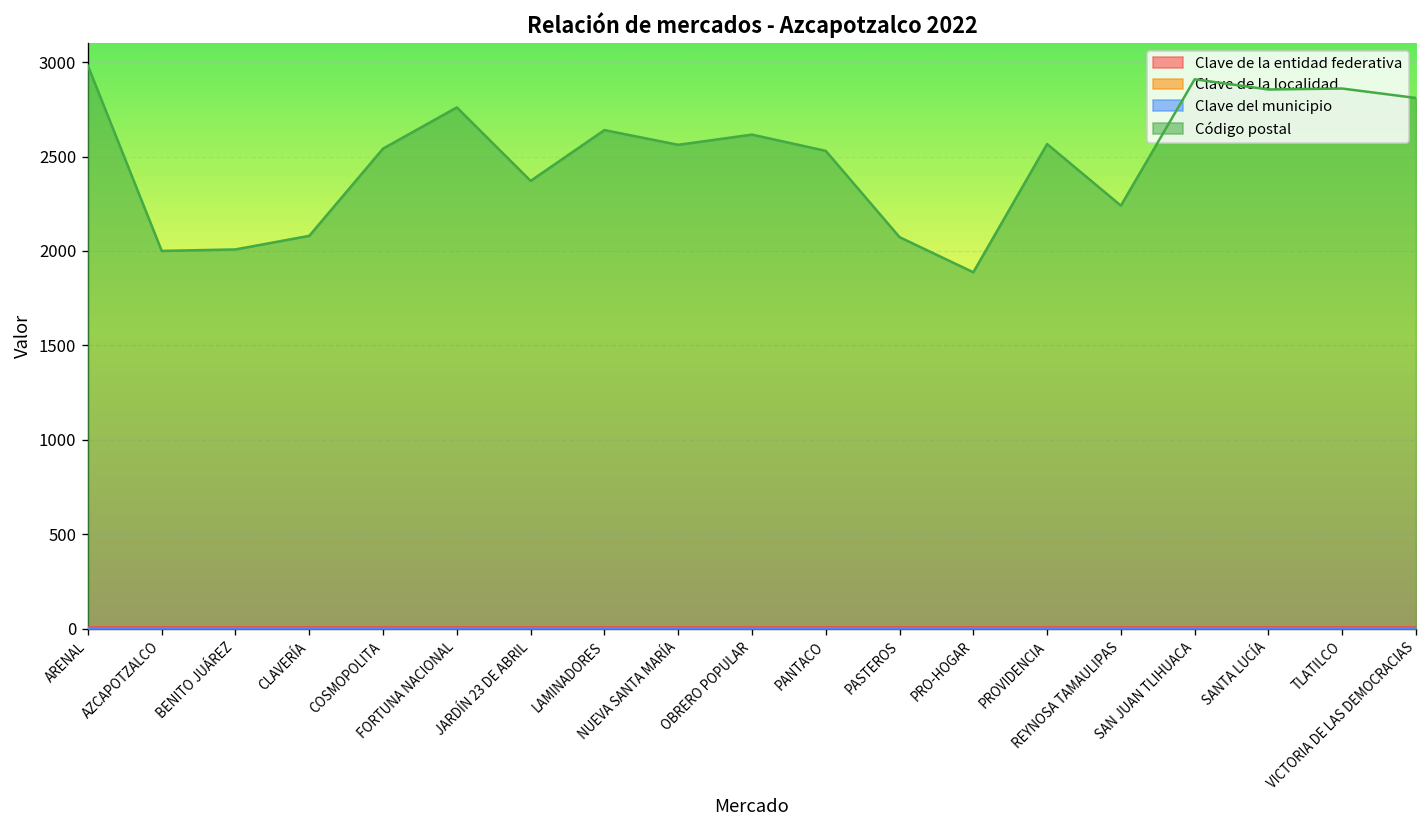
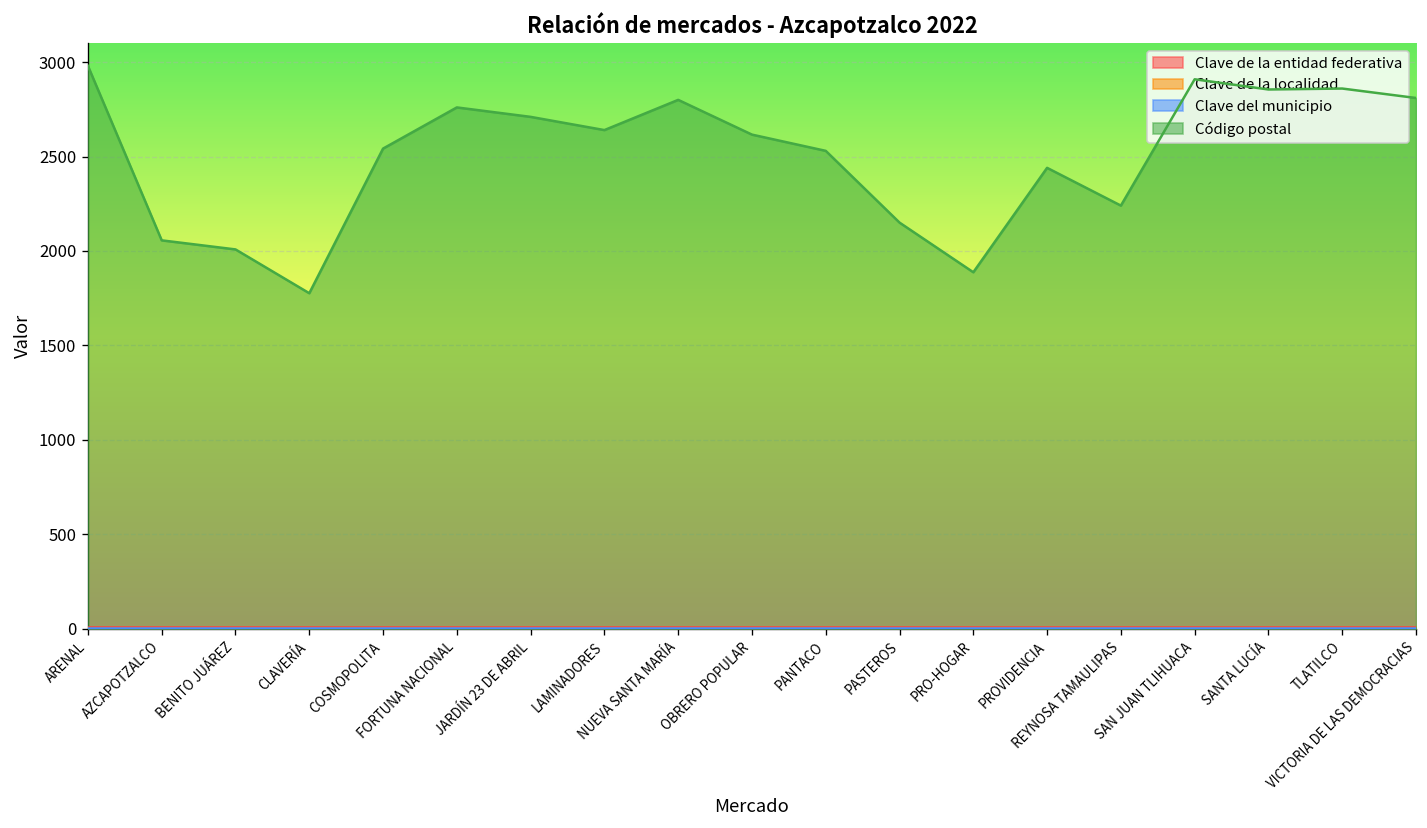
  {
    "Código postal": {
      "ARENAL": 2980,
-     "AZCAPOTZALCO": 2000,
+     "AZCAPOTZALCO": 2060,
      "BENITO JUÁREZ": 2010,
-     "CLAVERÍA": 2080,
+     "CLAVERÍA": 1780,
      "COSMOPOLITA": 2540,
      "FORTUNA NACIONAL": 2760,
-     "JARDÍN 23 DE ABRIL": 2370,
+     "JARDÍN 23 DE ABRIL": 2710,
      "LAMINADORES": 2640,
-     "NUEVA SANTA MARÍA": 2560,
+     "NUEVA SANTA MARÍA": 2800,
      "OBRERO POPULAR": 2620,
      "PANTACO": 2530,
-     "PASTEROS": 2070,
+     "PASTEROS": 2150,
      "PRO-HOGAR": 1890,
-     "PROVIDENCIA": 2570,
+     "PROVIDENCIA": 2440,
      "REYNOSA TAMAULIPAS": 2240,
      "VICTORIA DE LAS DEMOCRACIAS": 2810
    }
  }
